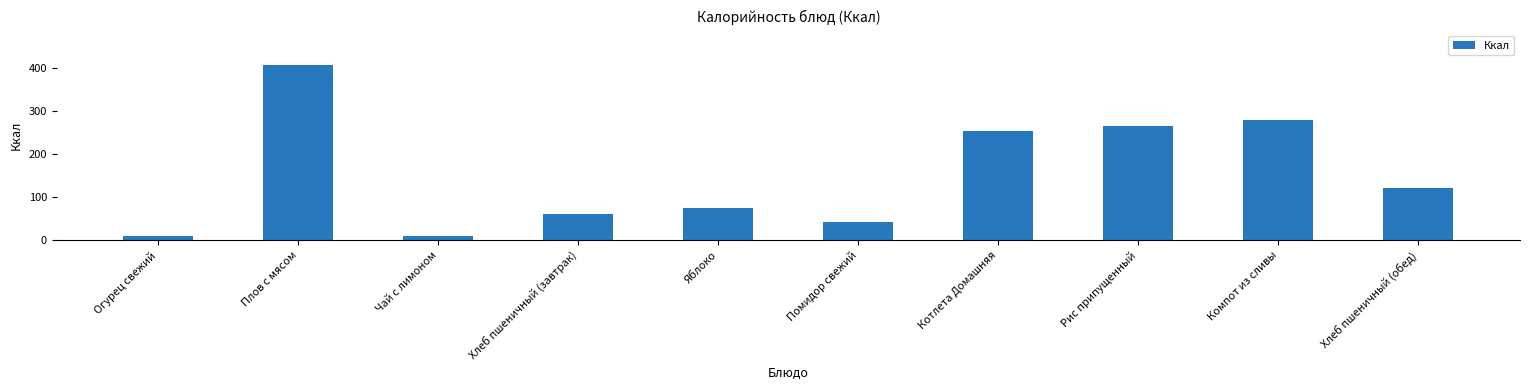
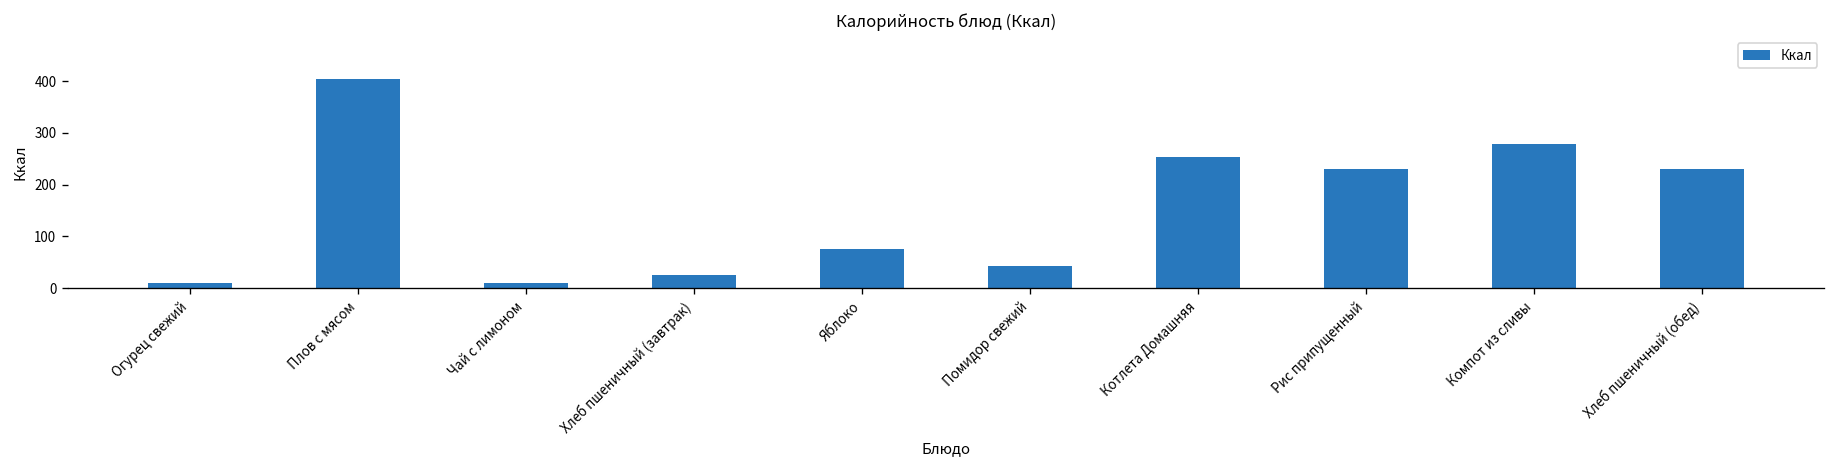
  {
    "Огурец свежий": 10,
    "Плов с мясом": 410,
    "Чай с лимоном": 10,
-   "Хлеб пшеничный (завтрак)": 60,
+   "Хлеб пшеничный (завтрак)": 30,
    "Яблоко": 80,
    "Помидор свежий": 40,
    "Котлета Домашняя": 250,
-   "Рис припущенный": 270,
+   "Рис припущенный": 230,
    "Компот из сливы": 280,
-   "Хлеб пшеничный (обед)": 120
+   "Хлеб пшеничный (обед)": 230
  }
